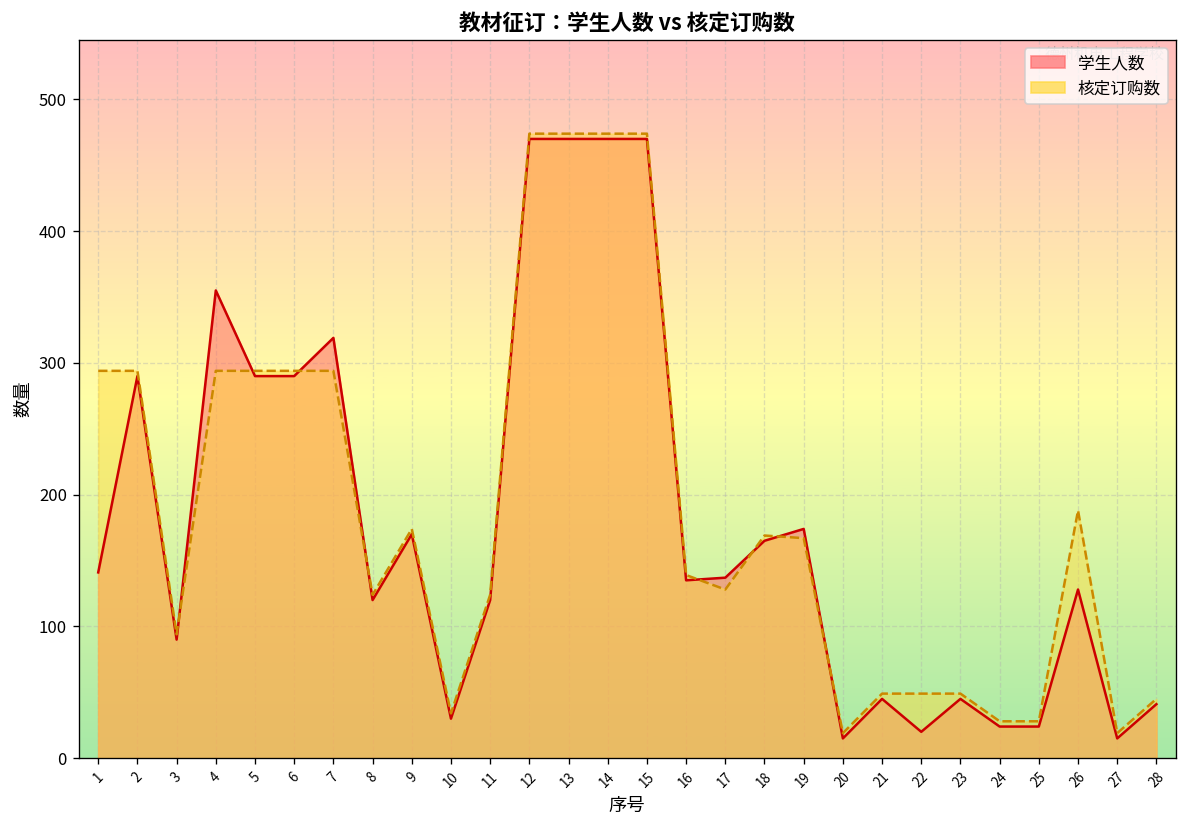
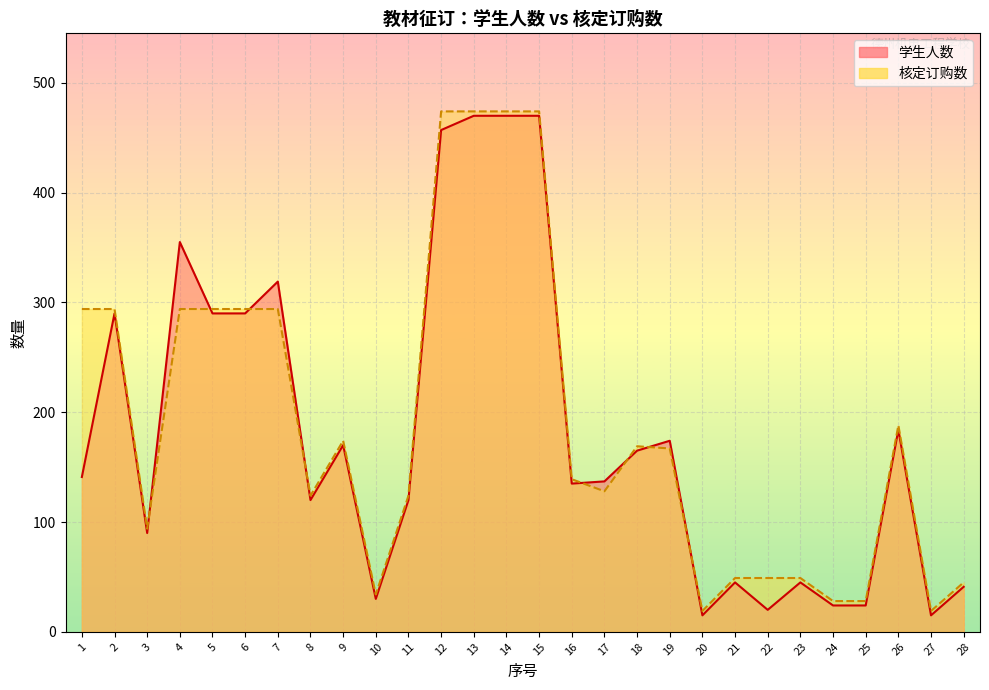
  {
    "学生人数": {
      "1": 141,
      "2": 290,
      "3": 90,
      "4": 355,
      "5": 290,
      "6": 290,
      "7": 319,
      "8": 120,
      "9": 170,
      "10": 30,
      "11": 120,
-     "12": 470,
+     "12": 457,
      "13": 470,
      "14": 470,
      "15": 470,
      "16": 135,
      "17": 137,
      "18": 165,
      "19": 174,
      "20": 15,
      "21": 45,
      "22": 20,
      "23": 45,
      "24": 24,
      "25": 24,
-     "26": 128,
+     "26": 184,
      "27": 15,
      "28": 41
    },
    "核定订购数": {
      "1": 294,
      "2": 294,
      "3": 94,
      "4": 294,
      "5": 294,
      "6": 294,
      "7": 294,
      "8": 124,
      "9": 174,
      "10": 34,
      "11": 124,
      "12": 474,
      "13": 474,
      "14": 474,
      "15": 474,
      "16": 139,
      "17": 128,
      "18": 169,
      "19": 167,
      "20": 19,
      "21": 49,
      "22": 49,
      "23": 49,
      "24": 28,
      "25": 28,
      "26": 188,
      "27": 19,
      "28": 45
    }
  }
